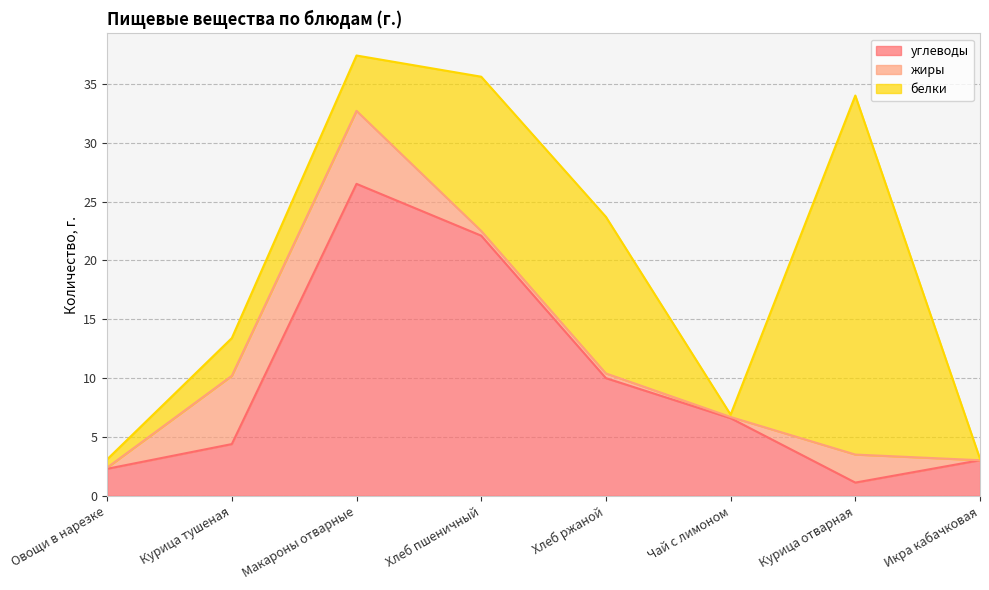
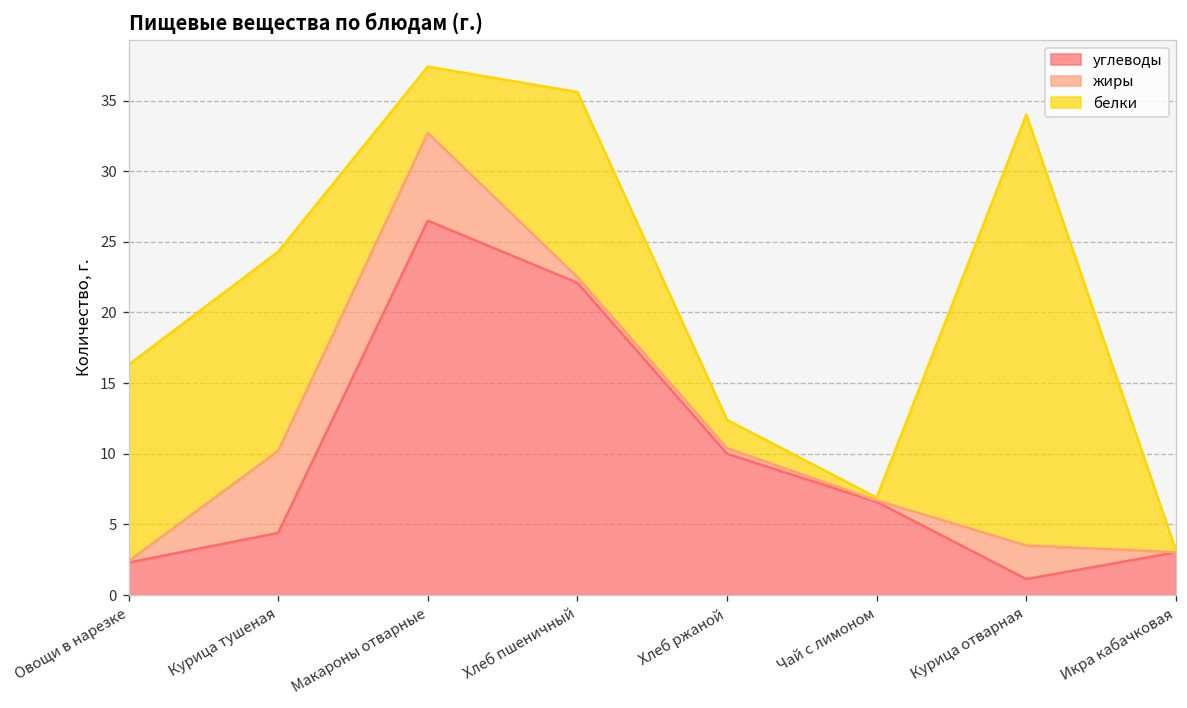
  {
    "белки": {
-     "Овощи в нарезке": 0.7,
-     "Курица тушеная": 3.2,
+     "Овощи в нарезке": 13.9,
+     "Курица тушеная": 14.1,
      "Макароны отварные": 4.7,
      "Хлеб пшеничный": 13.1,
-     "Хлеб ржаной": 13.3,
+     "Хлеб ржаной": 2.0,
      "Курица отварная": 30.5
    }
  }
